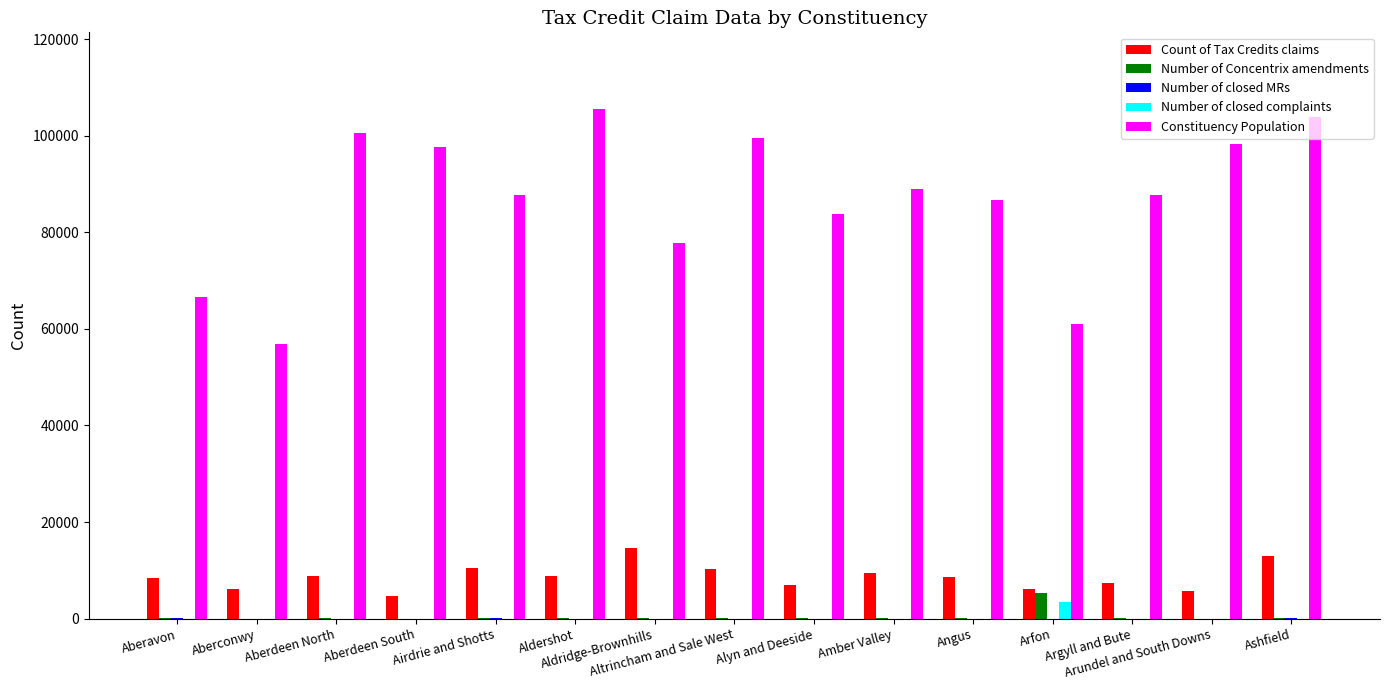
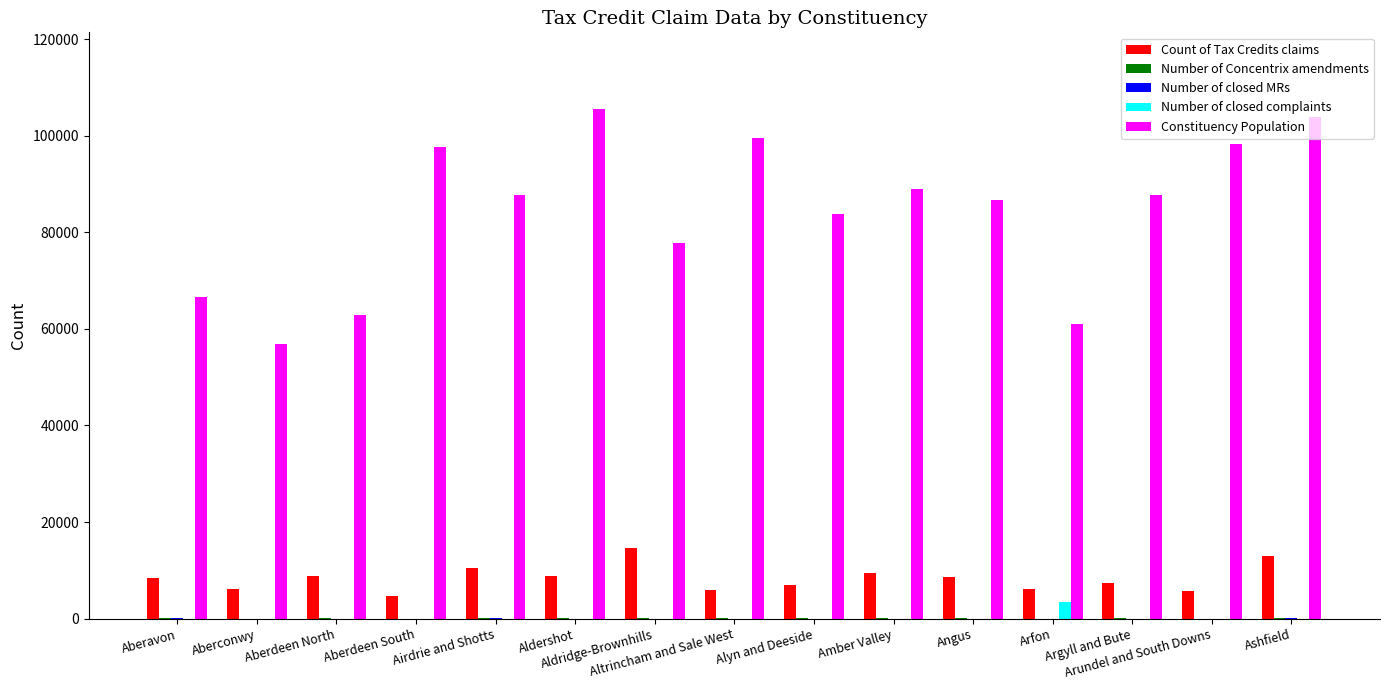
  {
    "Count of Tax Credits claims": {
      "Aberavon": 8000,
      "Aberconwy": 6000,
      "Aberdeen North": 9000,
      "Aberdeen South": 5000,
      "Airdrie and Shotts": 10000,
      "Aldershot": 9000,
      "Aldridge-Brownhills": 15000,
-     "Altrincham and Sale West": 10000,
+     "Altrincham and Sale West": 6000,
      "Alyn and Deeside": 7000,
      "Amber Valley": 9000,
      "Angus": 9000,
      "Arfon": 6000,
      "Argyll and Bute": 7000,
      "Arundel and South Downs": 6000,
      "Ashfield": 13000
    },
    "Number of Concentrix amendments": {
-     "Arfon": 5000
+     "Arfon": 0
    },
    "Number of closed complaints": {
      "Arfon": 3000
    },
    "Constituency Population": {
      "Aberavon": 67000,
      "Aberconwy": 57000,
-     "Aberdeen North": 101000,
+     "Aberdeen North": 63000,
      "Aberdeen South": 98000,
      "Airdrie and Shotts": 88000,
      "Aldershot": 106000,
      "Aldridge-Brownhills": 78000,
      "Altrincham and Sale West": 100000,
      "Alyn and Deeside": 84000,
      "Amber Valley": 89000,
      "Angus": 87000,
      "Arfon": 61000,
      "Argyll and Bute": 88000,
      "Arundel and South Downs": 98000
    }
  }
